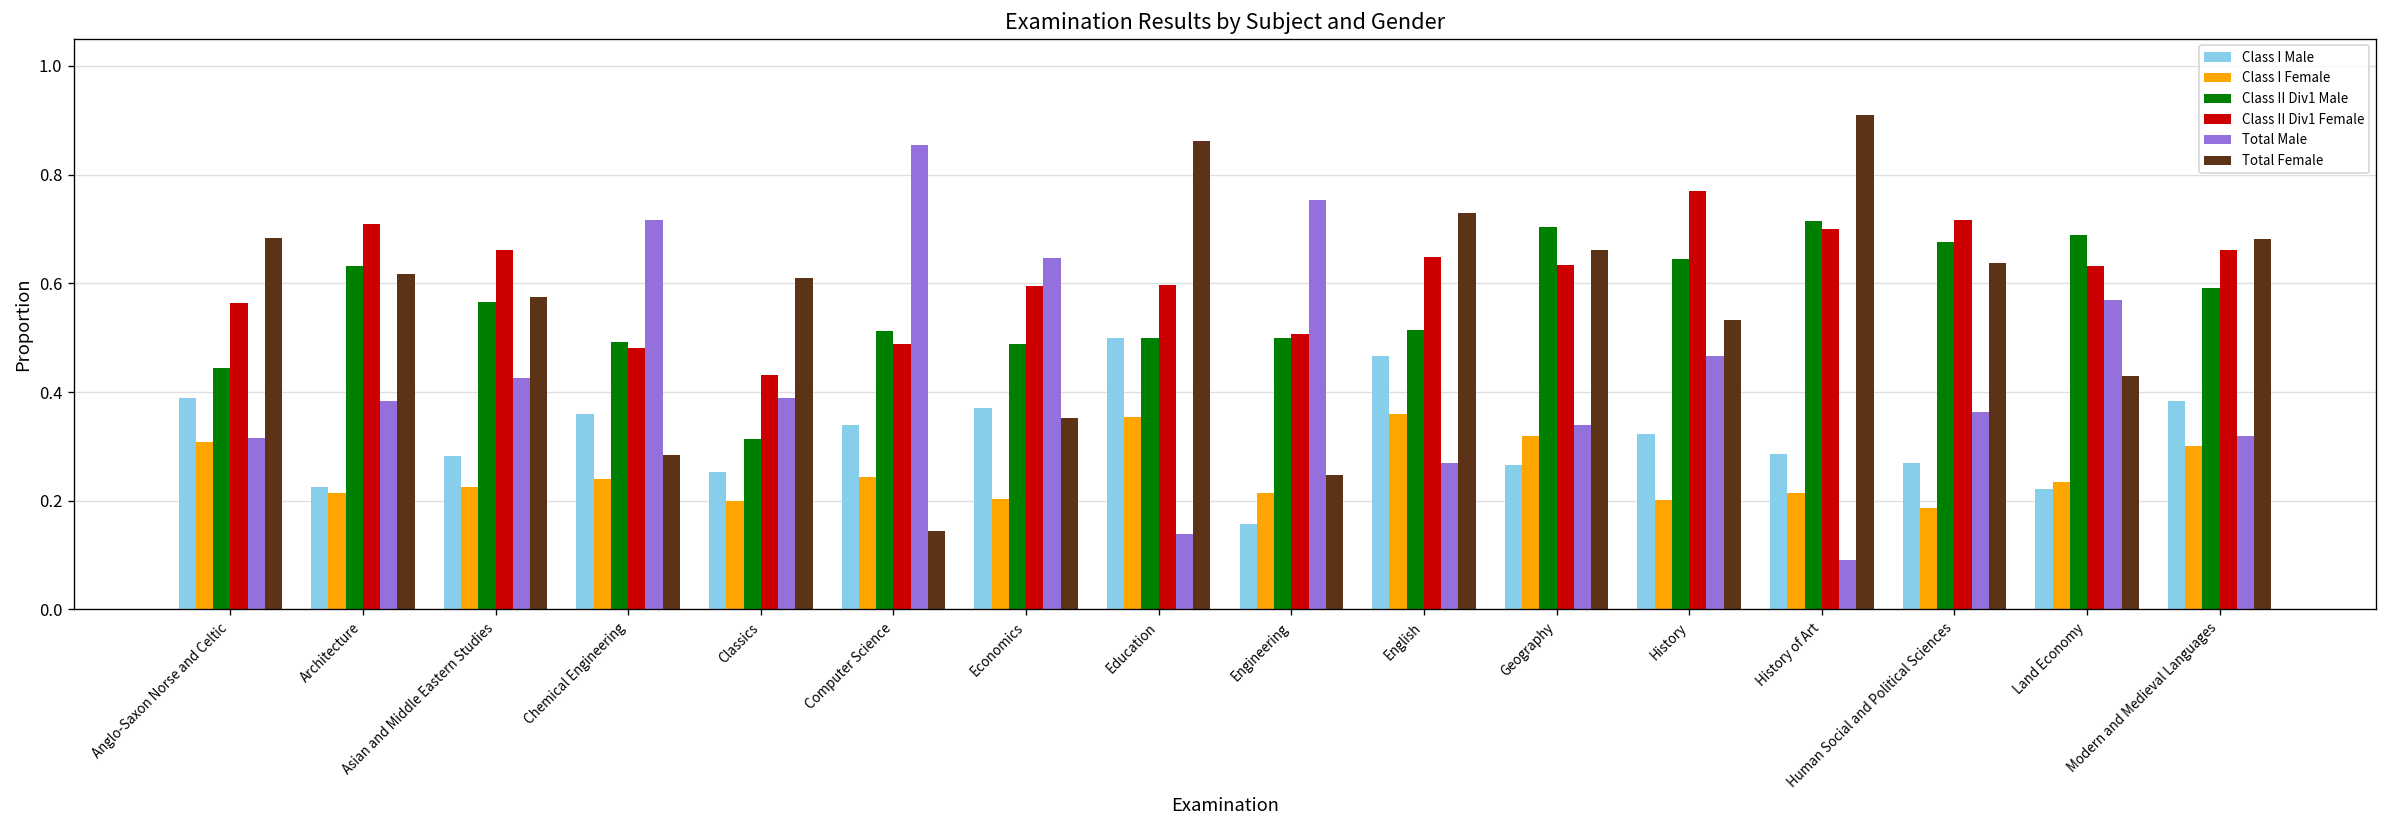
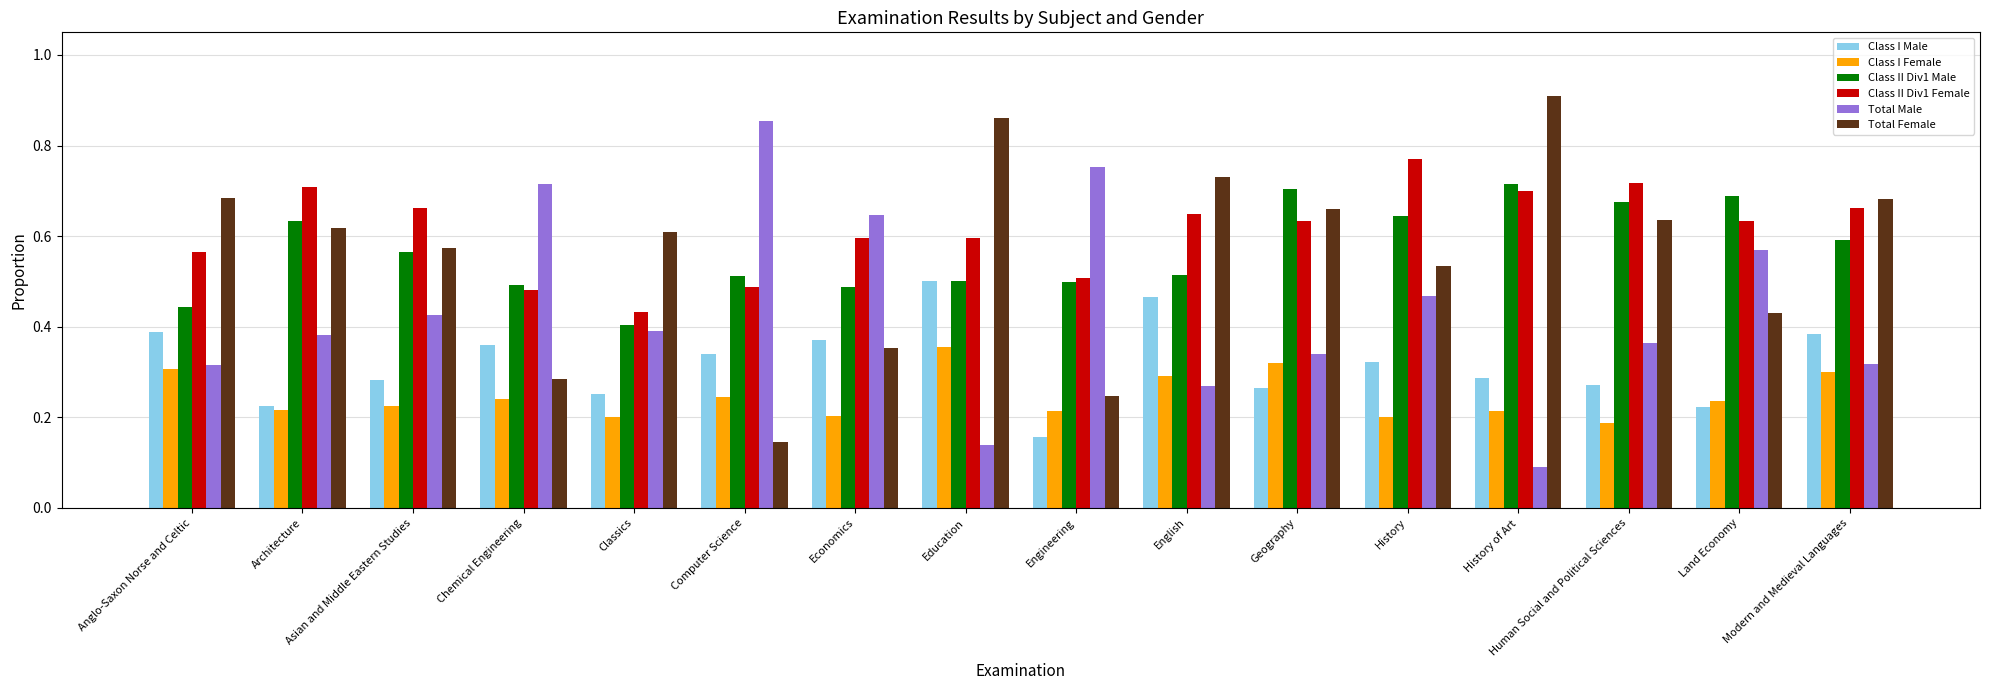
  {
    "Class I Male": {
      "Anglo-Saxon Norse and Celtic": 0.39,
      "Architecture": 0.22,
      "Asian and Middle Eastern Studies": 0.28,
      "Chemical Engineering": 0.36,
      "Classics": 0.25,
      "Computer Science": 0.34,
      "Economics": 0.37,
      "Education": 0.50,
      "Engineering": 0.16,
      "English": 0.47,
      "Geography": 0.27,
      "History": 0.32,
      "History of Art": 0.29,
      "Human Social and Political Sciences": 0.27,
      "Land Economy": 0.22,
      "Modern and Medieval Languages": 0.38
    },
    "Class I Female": {
      "Anglo-Saxon Norse and Celtic": 0.31,
      "Architecture": 0.22,
      "Asian and Middle Eastern Studies": 0.23,
      "Chemical Engineering": 0.24,
      "Classics": 0.20,
      "Computer Science": 0.24,
      "Economics": 0.20,
      "Education": 0.35,
      "Engineering": 0.21,
-     "English": 0.36,
+     "English": 0.29,
      "Geography": 0.32,
      "History": 0.20,
      "History of Art": 0.21,
      "Human Social and Political Sciences": 0.19,
      "Land Economy": 0.24,
      "Modern and Medieval Languages": 0.30
    },
    "Class II Div1 Male": {
      "Anglo-Saxon Norse and Celtic": 0.44,
      "Architecture": 0.63,
      "Asian and Middle Eastern Studies": 0.57,
      "Chemical Engineering": 0.49,
-     "Classics": 0.31,
+     "Classics": 0.40,
      "Computer Science": 0.51,
      "Economics": 0.49,
      "Education": 0.50,
      "Engineering": 0.50,
      "English": 0.51,
      "Geography": 0.70,
      "History": 0.64,
      "History of Art": 0.71,
      "Human Social and Political Sciences": 0.68,
      "Land Economy": 0.69,
      "Modern and Medieval Languages": 0.59
    },
    "Class II Div1 Female": {
      "Anglo-Saxon Norse and Celtic": 0.56,
      "Architecture": 0.71,
      "Asian and Middle Eastern Studies": 0.66,
      "Chemical Engineering": 0.48,
      "Classics": 0.43,
      "Computer Science": 0.49,
      "Economics": 0.60,
      "Education": 0.60,
      "Engineering": 0.51,
      "English": 0.65,
      "Geography": 0.63,
      "History": 0.77,
      "History of Art": 0.70,
      "Human Social and Political Sciences": 0.72,
      "Land Economy": 0.63,
      "Modern and Medieval Languages": 0.66
    },
    "Total Male": {
      "Anglo-Saxon Norse and Celtic": 0.32,
      "Architecture": 0.38,
      "Asian and Middle Eastern Studies": 0.43,
      "Chemical Engineering": 0.72,
      "Classics": 0.39,
      "Computer Science": 0.86,
      "Economics": 0.65,
      "Education": 0.14,
      "Engineering": 0.75,
      "English": 0.27,
      "Geography": 0.34,
      "History": 0.47,
      "History of Art": 0.09,
      "Human Social and Political Sciences": 0.36,
      "Land Economy": 0.57,
      "Modern and Medieval Languages": 0.32
    },
    "Total Female": {
      "Anglo-Saxon Norse and Celtic": 0.68,
      "Architecture": 0.62,
      "Asian and Middle Eastern Studies": 0.57,
      "Chemical Engineering": 0.28,
      "Classics": 0.61,
      "Computer Science": 0.14,
      "Economics": 0.35,
      "Education": 0.86,
      "Engineering": 0.25,
      "English": 0.73,
      "Geography": 0.66,
      "History": 0.53,
      "History of Art": 0.91,
      "Human Social and Political Sciences": 0.64,
      "Land Economy": 0.43,
      "Modern and Medieval Languages": 0.68
    }
  }
